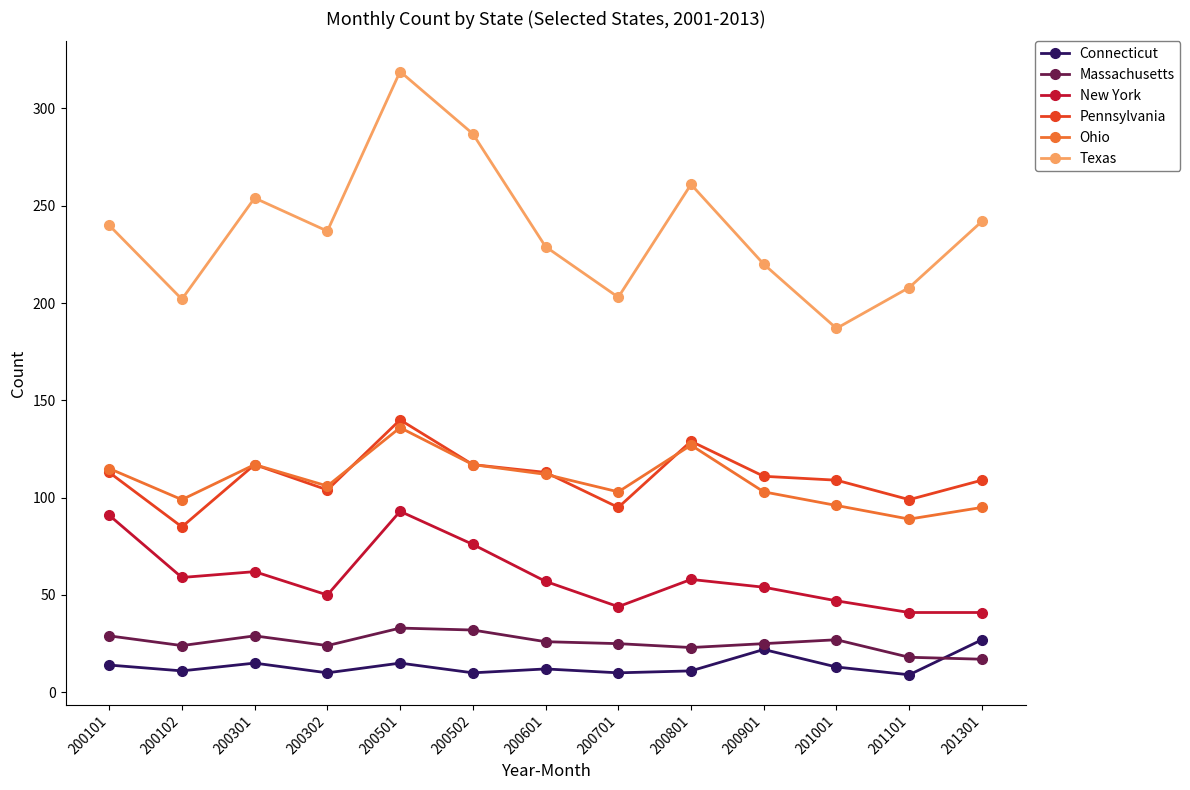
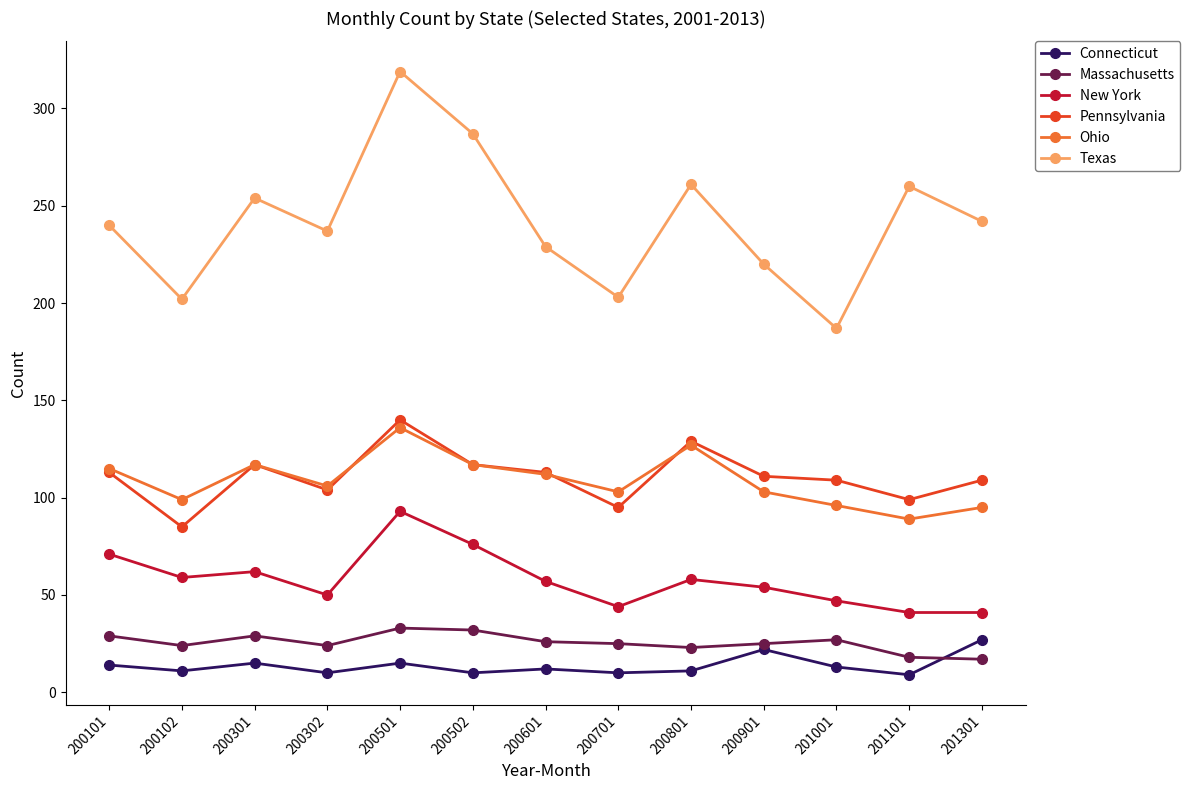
  {
    "Connecticut": {
      "200101": 14,
      "200102": 11,
      "200301": 15,
      "200302": 10,
      "200501": 15,
      "200502": 10,
      "200601": 12,
      "200701": 10,
      "200801": 11,
      "200901": 22,
      "201001": 13,
      "201101": 9,
      "201301": 27
    },
    "Massachusetts": {
      "200101": 29,
      "200102": 24,
      "200301": 29,
      "200302": 24,
      "200501": 33,
      "200502": 32,
      "200601": 26,
      "200701": 25,
      "200801": 23,
      "200901": 25,
      "201001": 27,
      "201101": 18,
      "201301": 17
    },
    "New York": {
-     "200101": 91,
+     "200101": 71,
      "200102": 59,
      "200301": 62,
      "200302": 50,
      "200501": 93,
      "200502": 76,
      "200601": 57,
      "200701": 44,
      "200801": 58,
      "200901": 54,
      "201001": 47,
      "201101": 41,
      "201301": 41
    },
    "Texas": {
      "200101": 240,
      "200102": 202,
      "200301": 254,
      "200302": 237,
      "200501": 319,
      "200502": 287,
      "200601": 229,
      "200701": 203,
      "200801": 261,
      "200901": 220,
      "201001": 187,
-     "201101": 208,
+     "201101": 260,
      "201301": 242
    }
  }
